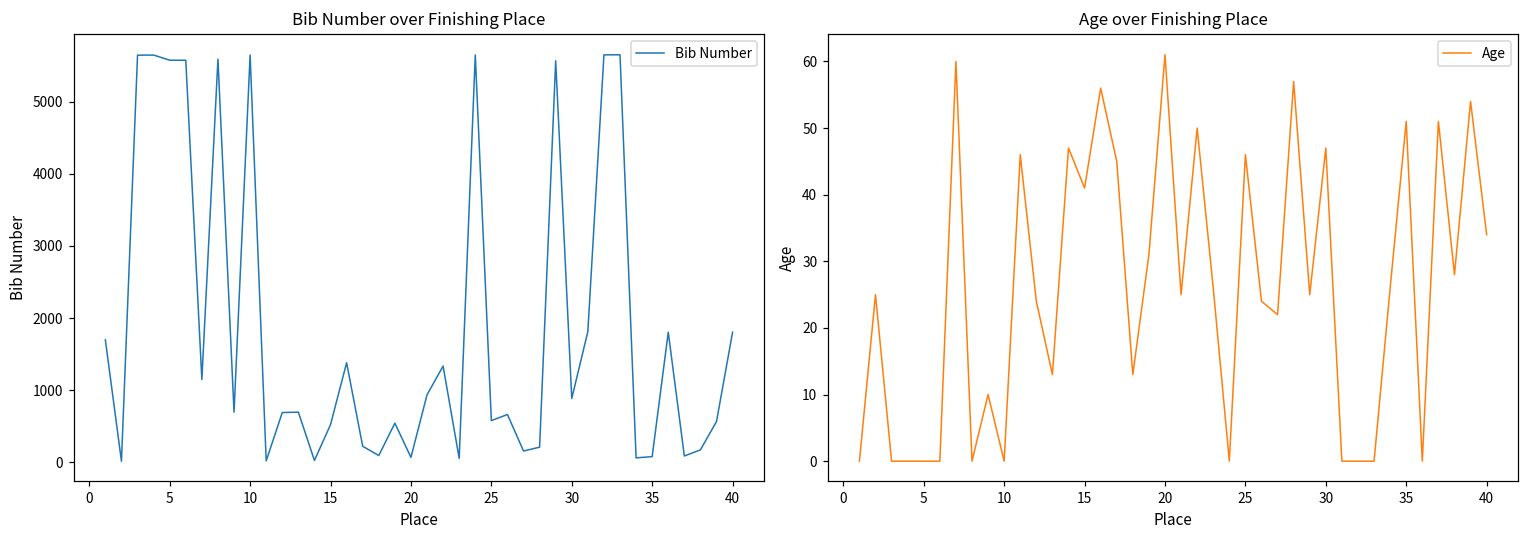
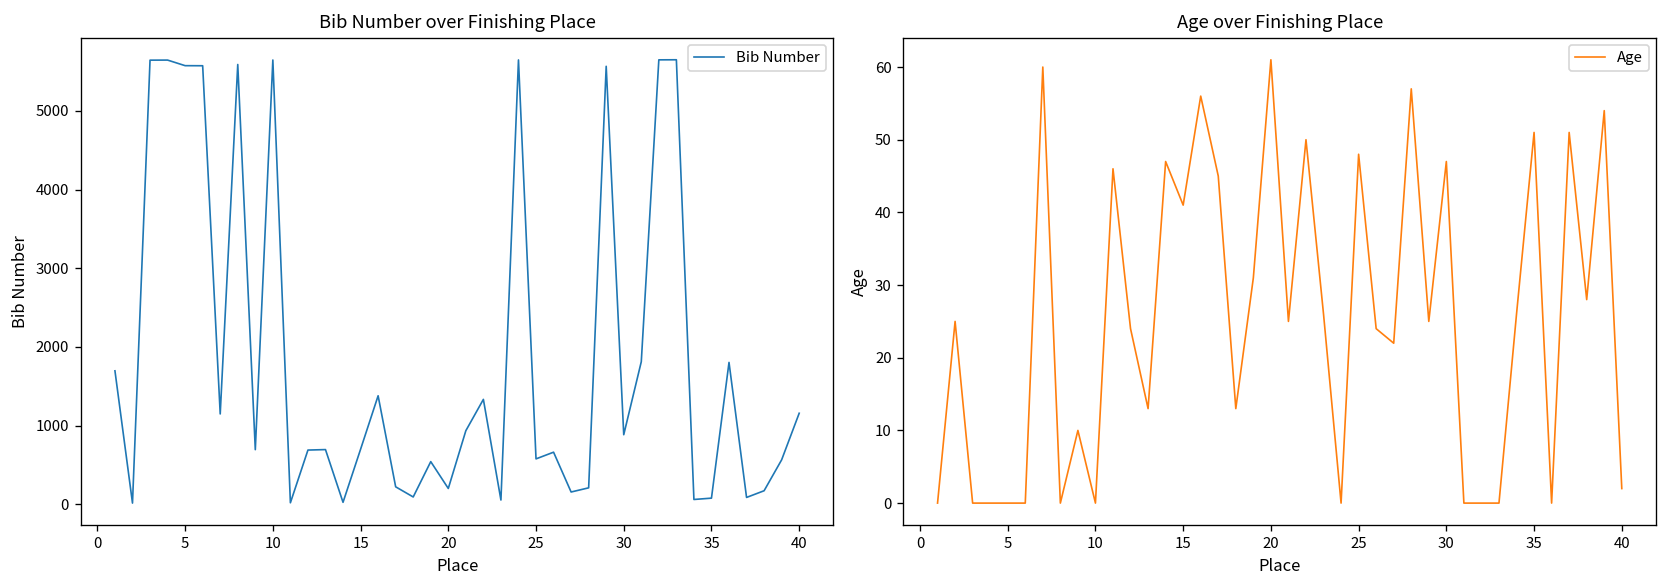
  {
    "Bib Number over Finishing Place": {
      "5": 5600,
      "10": 5600,
-     "15": 500,
-     "20": 100,
+     "15": 700,
+     "20": 200,
      "25": 600,
      "30": 900,
      "35": 100,
-     "40": 1800
+     "40": 1200
    },
    "Age over Finishing Place": {
      "5": 0,
      "10": 0,
      "15": 41,
      "20": 61,
-     "25": 46,
+     "25": 48,
      "30": 47,
      "35": 51,
-     "40": 34
+     "40": 2
    }
  }
